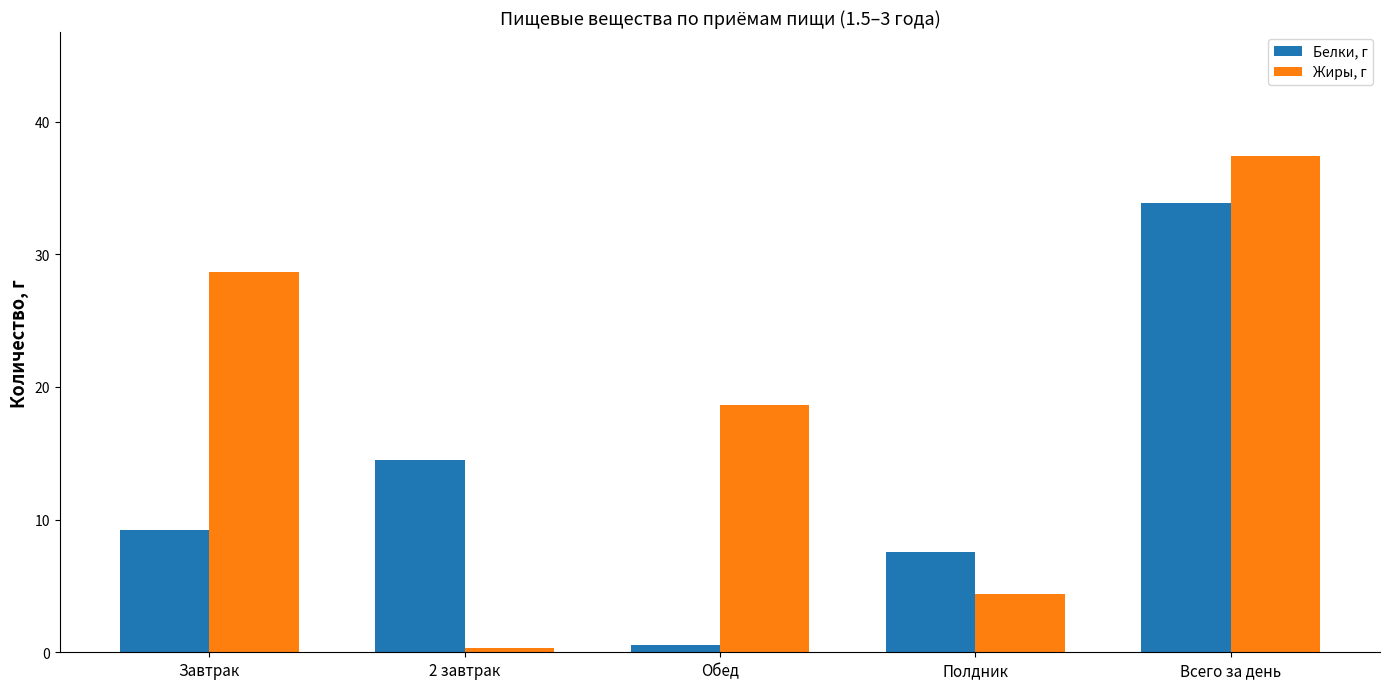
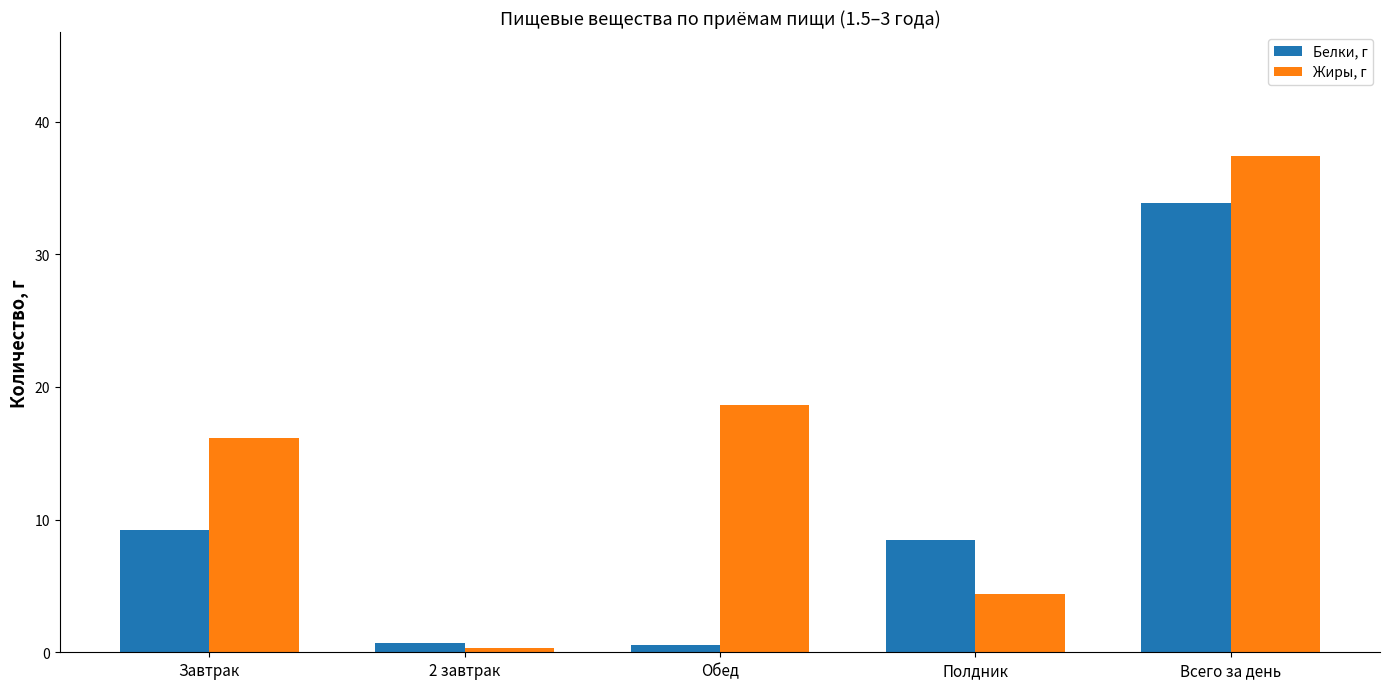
  {
    "Белки, г": {
      "Завтрак": 9.2,
-     "2 завтрак": 14.5,
+     "2 завтрак": 0.7,
      "Обед": 0.6,
-     "Полдник": 7.6,
+     "Полдник": 8.5,
      "Всего за день": 33.9
    },
    "Жиры, г": {
-     "Завтрак": 28.7,
+     "Завтрак": 16.1,
      "2 завтрак": 0.3,
      "Обед": 18.6,
      "Полдник": 4.4,
      "Всего за день": 37.4
    }
  }
